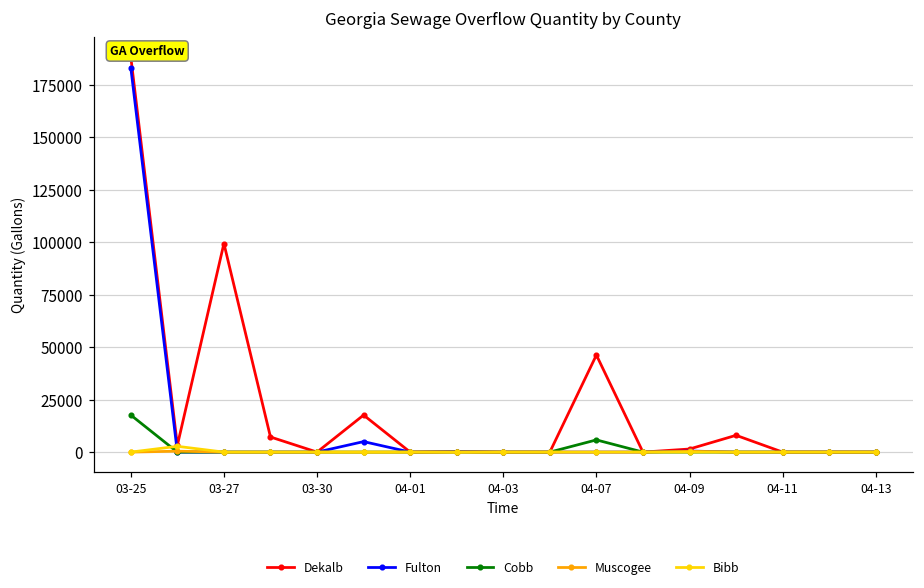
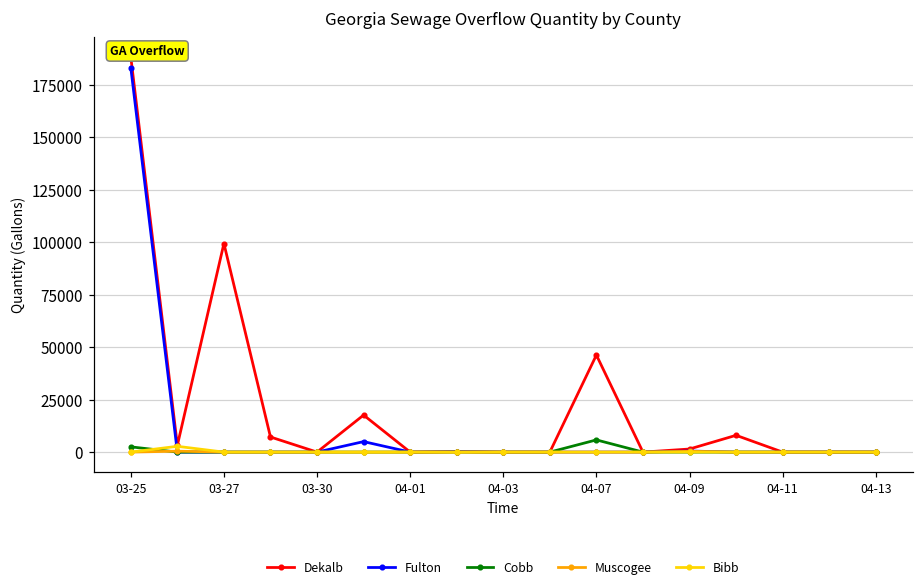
  {
    "Dekalb": {
      "03-27": 99000,
      "04-07": 46000
    },
    "Fulton": {
      "03-25": 183000
    },
    "Cobb": {
-     "03-25": 18000,
+     "03-25": 3000,
      "04-07": 6000
    }
  }
